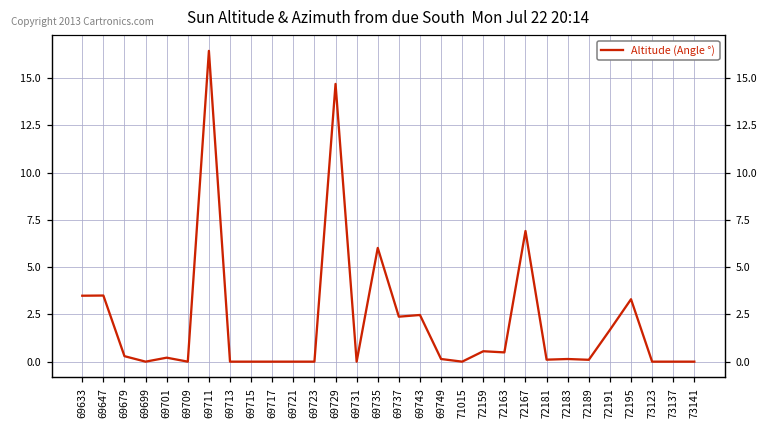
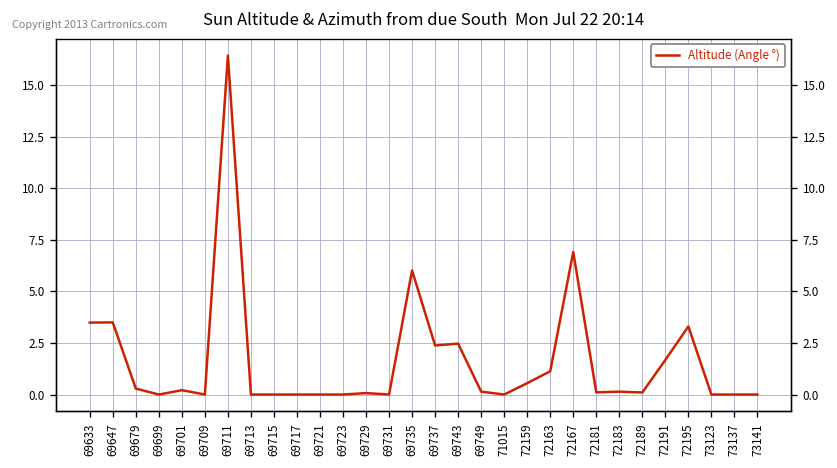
  {
    "69633": 3.5,
    "69647": 3.5,
    "69679": 0.3,
    "69699": 0.0,
    "69701": 0.2,
    "69709": 0.0,
    "69711": 16.5,
    "69713": 0.0,
    "69715": 0.0,
    "69717": 0.0,
    "69721": 0.0,
    "69723": 0.0,
-   "69729": 14.7,
+   "69729": 0.1,
    "69731": 0.0,
    "69735": 6.0,
    "69737": 2.4,
    "69743": 2.5,
    "69749": 0.1,
    "71015": 0.0,
    "72159": 0.6,
-   "72163": 0.5,
+   "72163": 1.1,
    "72167": 6.9,
    "72181": 0.1,
    "72183": 0.1,
    "72189": 0.1,
    "72191": 1.7,
    "72195": 3.3,
    "73123": 0.0,
    "73137": 0.0,
    "73141": 0.0
  }
